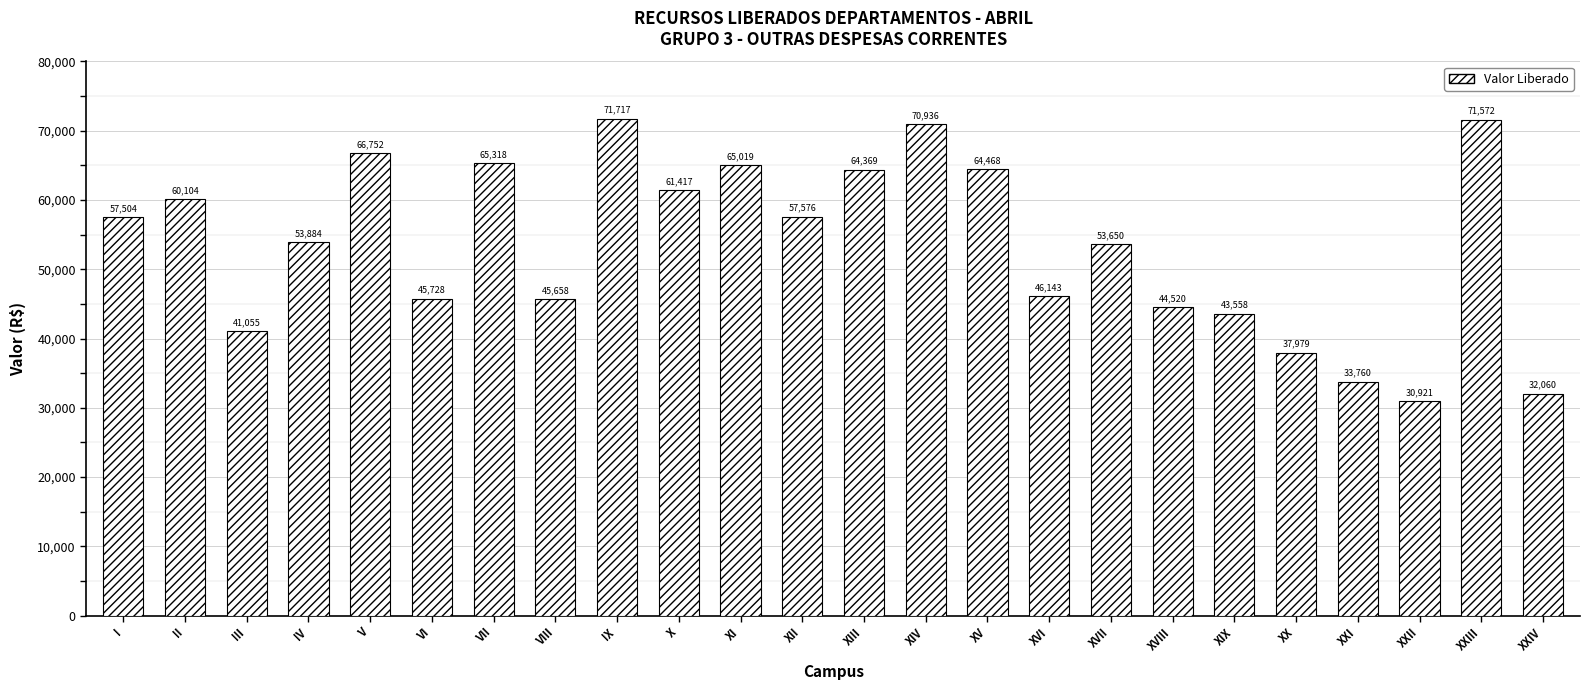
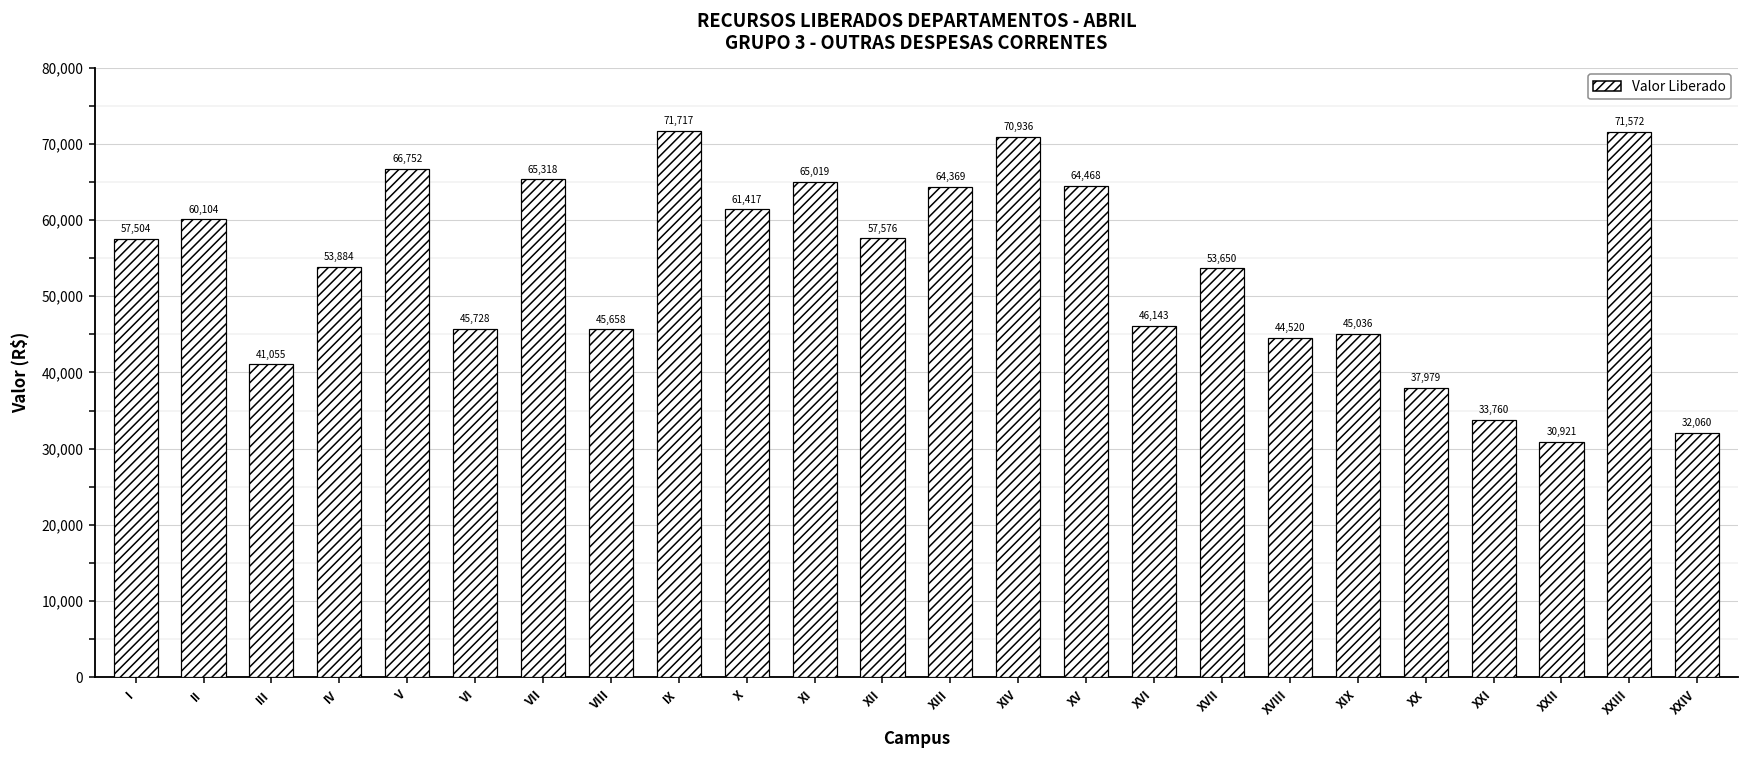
  {
    "I": "57,504",
    "II": "60,104",
    "III": "41,055",
    "IV": "53,884",
    "V": "66,752",
    "VI": "45,728",
    "VII": "65,318",
    "VIII": "45,658",
    "IX": "71,717",
    "X": "61,417",
    "XI": "65,019",
    "XII": "57,576",
    "XIII": "64,369",
    "XIV": "70,936",
    "XV": "64,468",
    "XVI": "46,143",
    "XVII": "53,650",
    "XVIII": "44,520",
-   "XIX": "43,558",
+   "XIX": "45,036",
    "XX": "37,979",
    "XXI": "33,760",
    "XXII": "30,921",
    "XXIII": "71,572",
    "XXIV": "32,060"
  }
